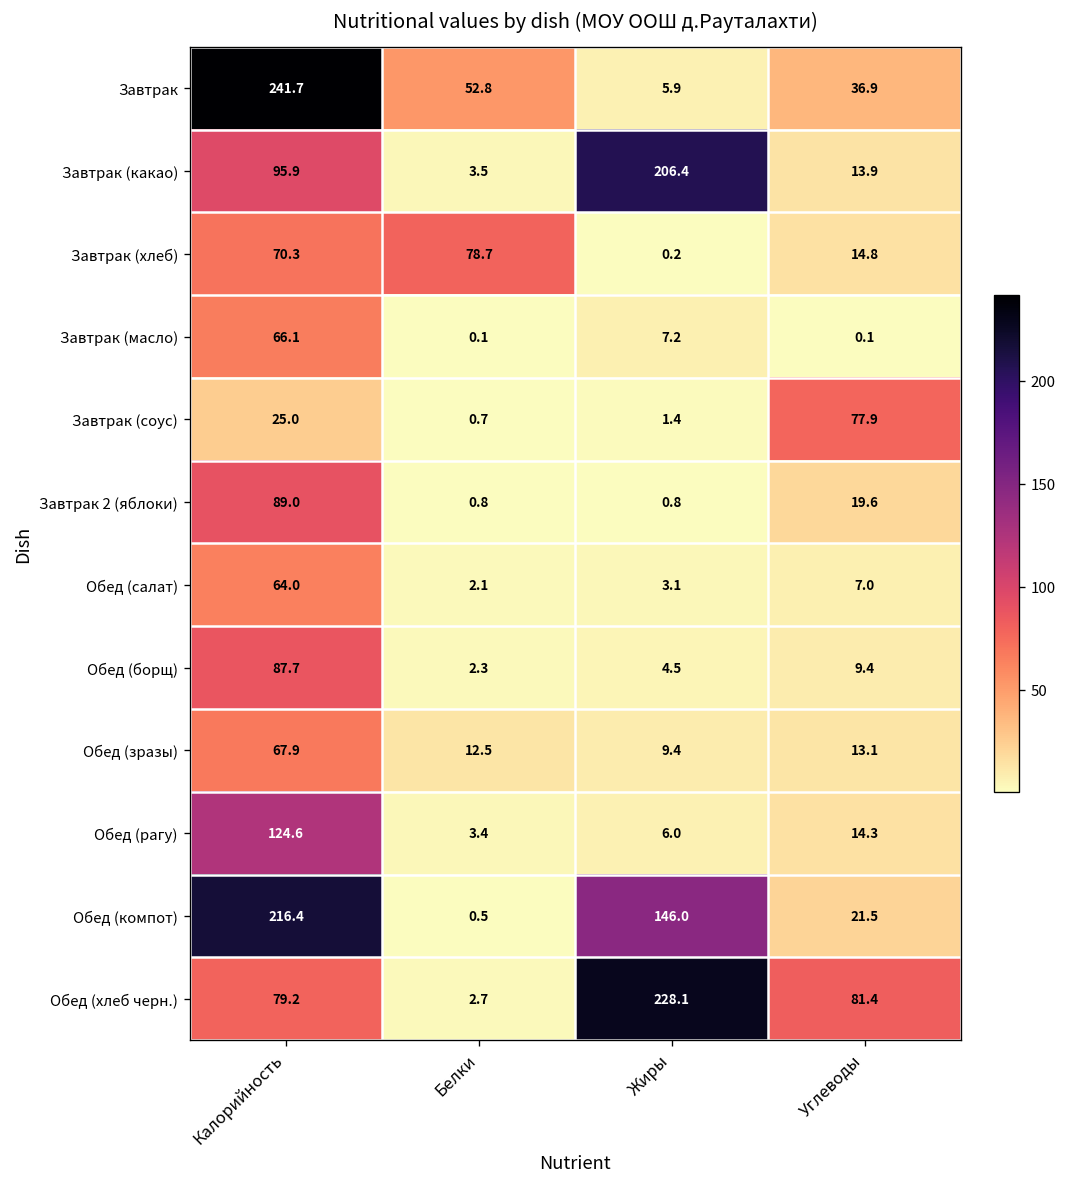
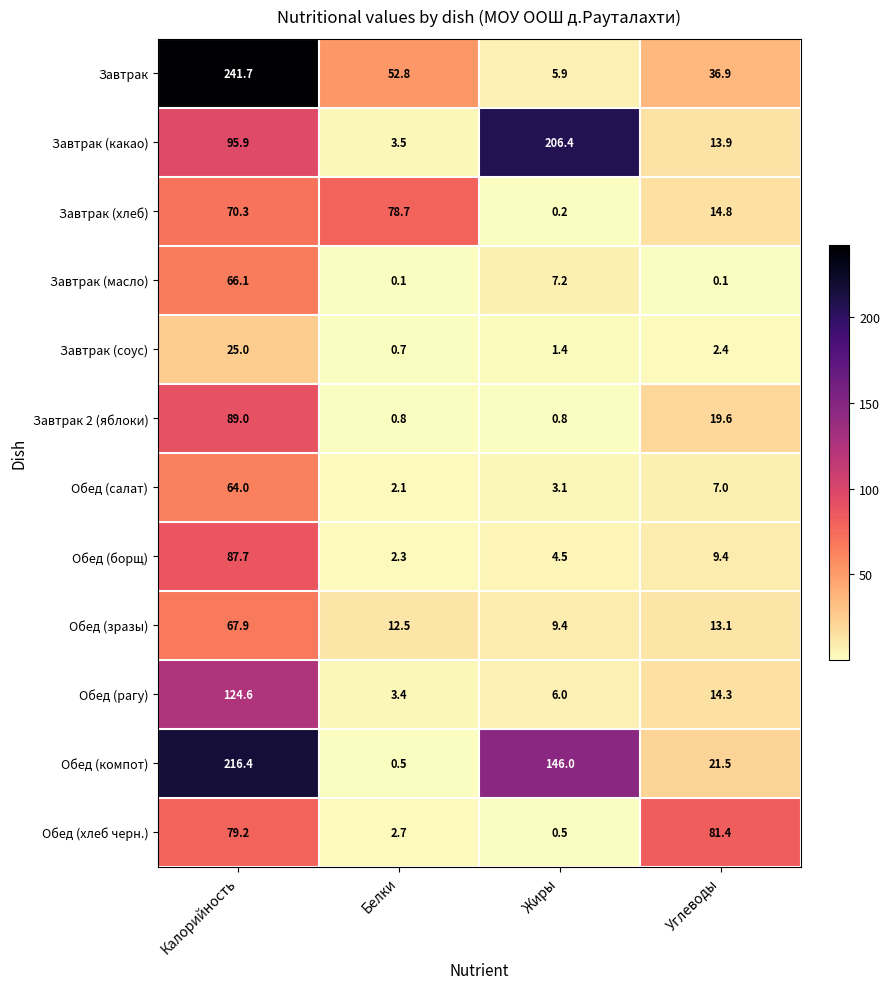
  {
    "Завтрак": {
      "Калорийность": 241.7,
      "Белки": 52.8,
      "Жиры": 5.9,
      "Углеводы": 36.9
    },
    "Завтрак (какао)": {
      "Калорийность": 95.9,
      "Белки": 3.5,
      "Жиры": 206.4,
      "Углеводы": 13.9
    },
    "Завтрак (хлеб)": {
      "Калорийность": 70.3,
      "Белки": 78.7,
      "Жиры": 0.2,
      "Углеводы": 14.8
    },
    "Завтрак (масло)": {
      "Калорийность": 66.1,
      "Белки": 0.1,
      "Жиры": 7.2,
      "Углеводы": 0.1
    },
    "Завтрак (соус)": {
      "Калорийность": 25.0,
      "Белки": 0.7,
      "Жиры": 1.4,
-     "Углеводы": 77.9
+     "Углеводы": 2.4
    },
    "Завтрак 2 (яблоки)": {
      "Калорийность": 89.0,
      "Белки": 0.8,
      "Жиры": 0.8,
      "Углеводы": 19.6
    },
    "Обед (салат)": {
      "Калорийность": 64.0,
      "Белки": 2.1,
      "Жиры": 3.1,
      "Углеводы": 7.0
    },
    "Обед (борщ)": {
      "Калорийность": 87.7,
      "Белки": 2.3,
      "Жиры": 4.5,
      "Углеводы": 9.4
    },
    "Обед (зразы)": {
      "Калорийность": 67.9,
      "Белки": 12.5,
      "Жиры": 9.4,
      "Углеводы": 13.1
    },
    "Обед (рагу)": {
      "Калорийность": 124.6,
      "Белки": 3.4,
      "Жиры": 6.0,
      "Углеводы": 14.3
    },
    "Обед (компот)": {
      "Калорийность": 216.4,
      "Белки": 0.5,
      "Жиры": 146.0,
      "Углеводы": 21.5
    },
    "Обед (хлеб черн.)": {
      "Калорийность": 79.2,
      "Белки": 2.7,
-     "Жиры": 228.1,
+     "Жиры": 0.5,
      "Углеводы": 81.4
    }
  }
